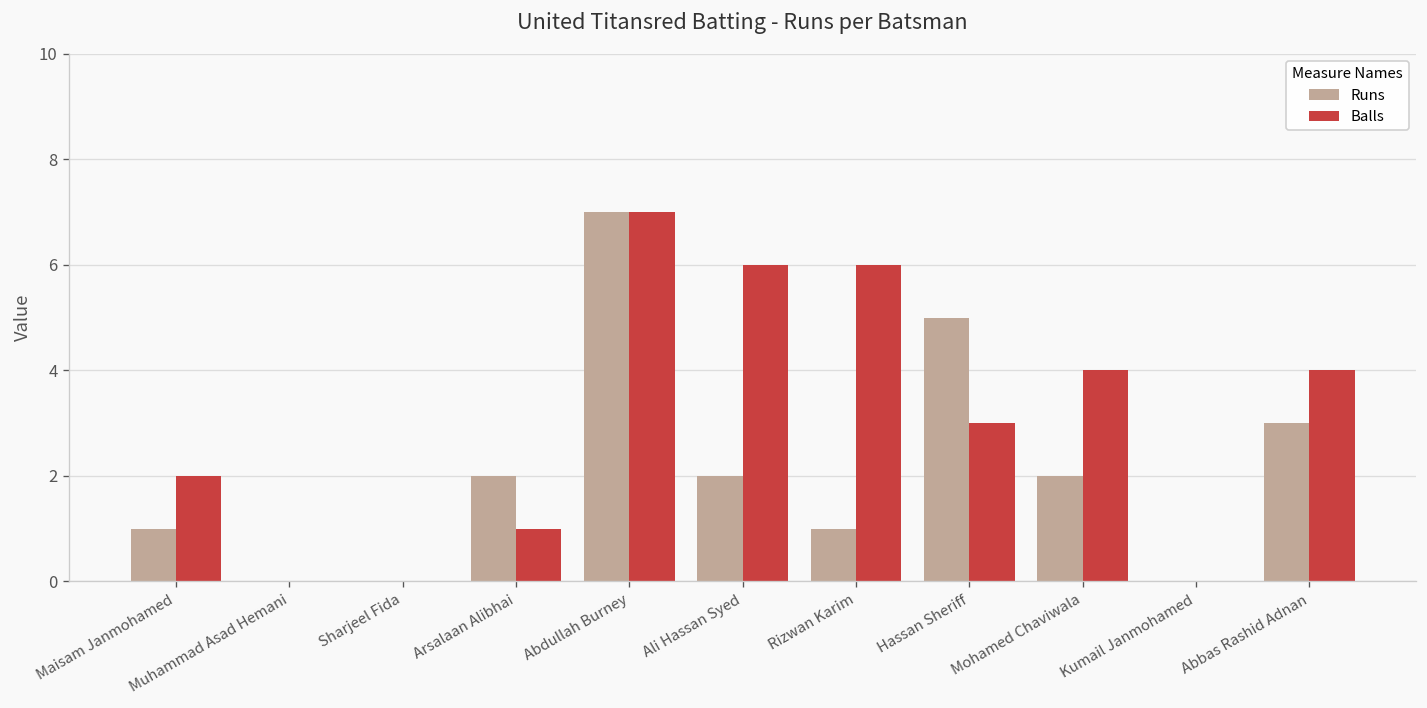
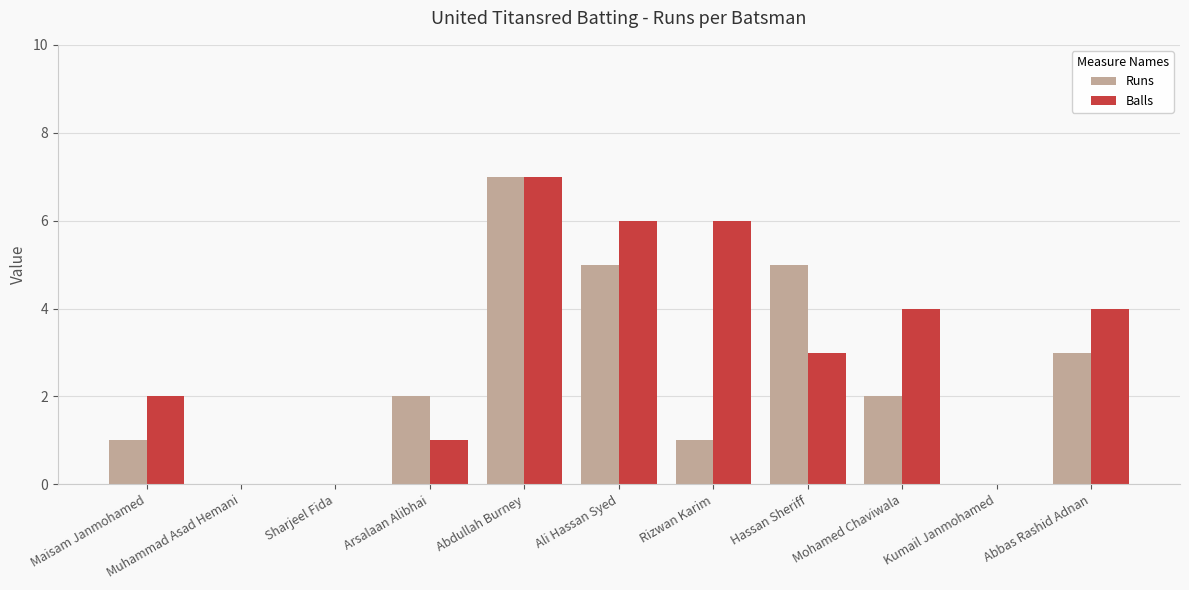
  {
    "Runs": {
      "Maisam Janmohamed": 1,
      "Muhammad Asad Hemani": 0,
      "Sharjeel Fida": 0,
      "Arsalaan Alibhai": 2,
      "Abdullah Burney": 7,
-     "Ali Hassan Syed": 2,
+     "Ali Hassan Syed": 5,
      "Rizwan Karim": 1,
      "Hassan Sheriff": 5,
      "Mohamed Chaviwala": 2,
      "Kumail Janmohamed": 0,
      "Abbas Rashid Adnan": 3
    },
    "Balls": {
      "Maisam Janmohamed": 2,
      "Muhammad Asad Hemani": 0,
      "Sharjeel Fida": 0,
      "Arsalaan Alibhai": 1,
      "Abdullah Burney": 7,
      "Ali Hassan Syed": 6,
      "Rizwan Karim": 6,
      "Hassan Sheriff": 3,
      "Mohamed Chaviwala": 4,
      "Kumail Janmohamed": 0,
      "Abbas Rashid Adnan": 4
    }
  }
